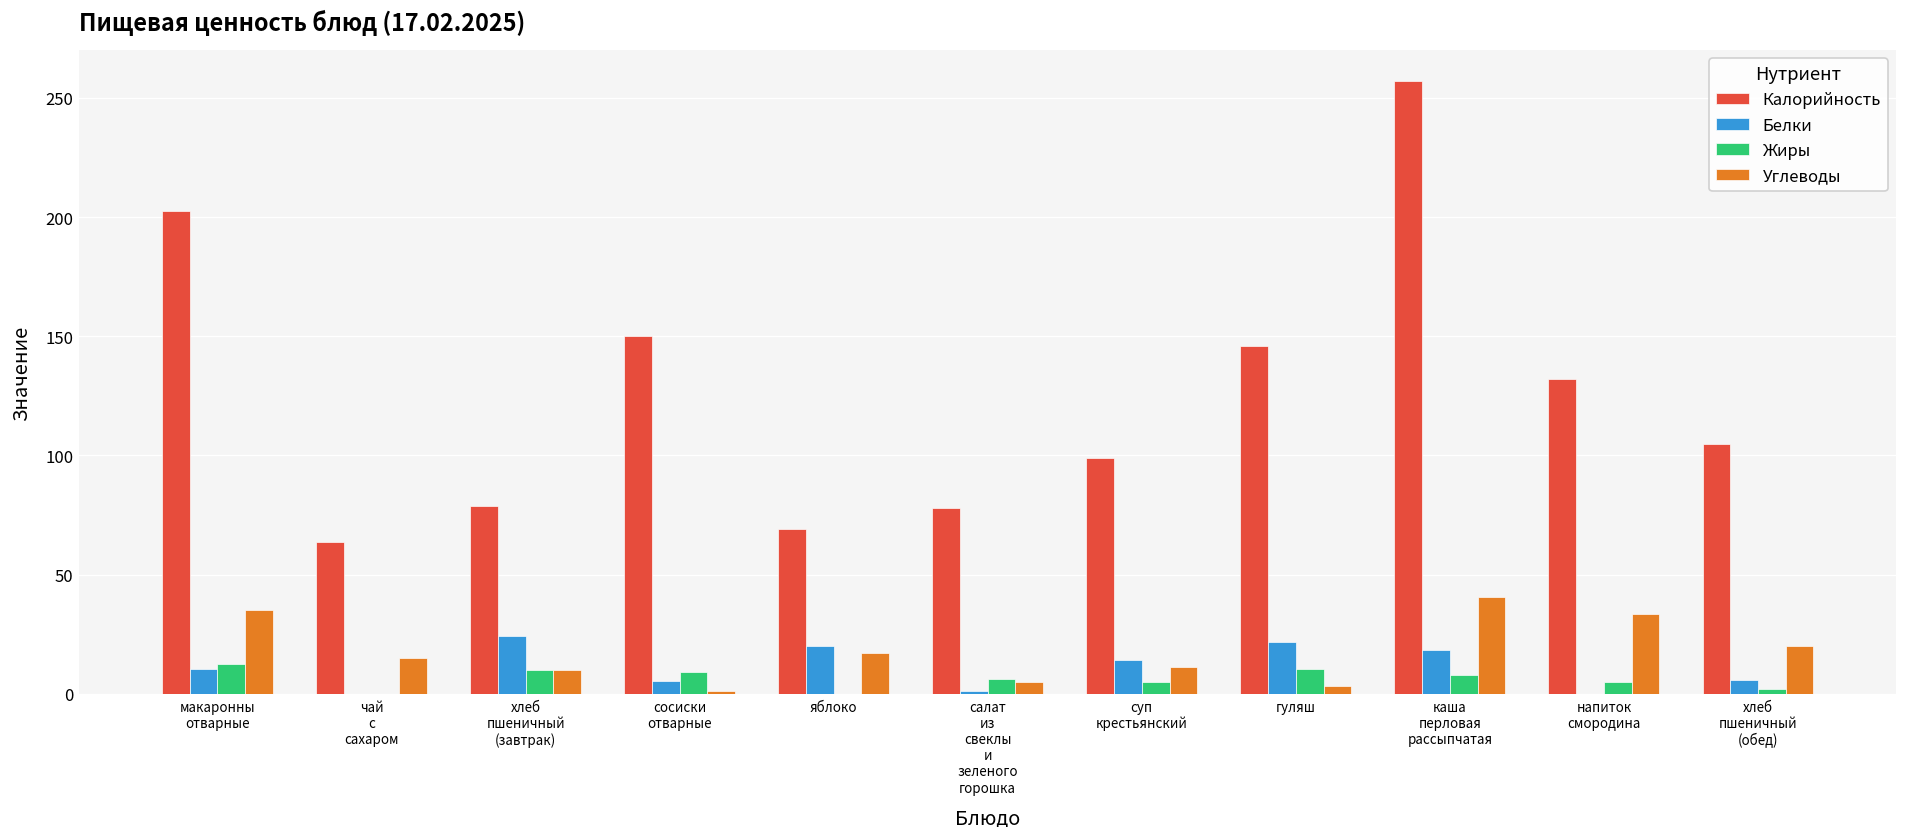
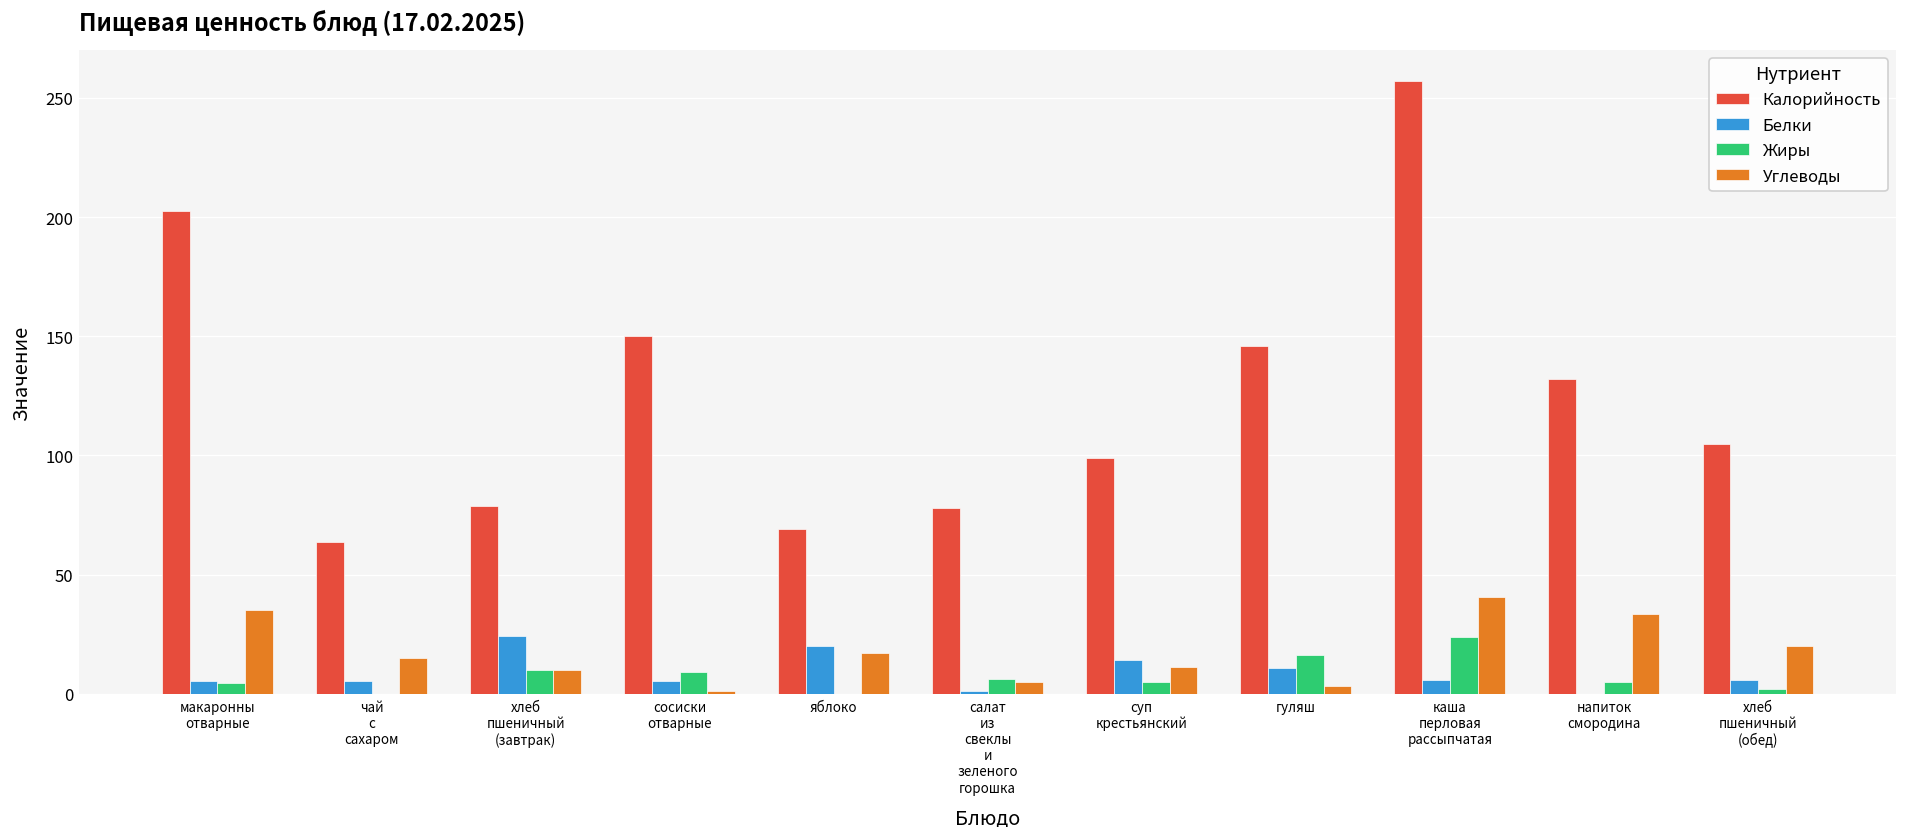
  {
    "Белки": {
-     "макаронны отварные": 11,
-     "чай с сахаром": 0,
+     "макаронны отварные": 6,
+     "чай с сахаром": 6,
      "хлеб пшеничный (завтрак)": 24,
      "сосиски отварные": 5,
      "яблоко": 20,
      "суп крестьянский": 14,
-     "гуляш": 22,
-     "каша перловая рассыпчатая": 18,
+     "гуляш": 11,
+     "каша перловая рассыпчатая": 6,
      "хлеб пшеничный (обед)": 6
    },
    "Жиры": {
-     "макаронны отварные": 12,
+     "макаронны отварные": 4,
      "хлеб пшеничный (завтрак)": 10,
      "сосиски отварные": 9,
      "яблоко": 0,
      "салат из свеклы и зеленого горошка": 6,
      "суп крестьянский": 5,
-     "гуляш": 10,
-     "каша перловая рассыпчатая": 8,
+     "гуляш": 16,
+     "каша перловая рассыпчатая": 24,
      "напиток смородина": 5,
      "хлеб пшеничный (обед)": 2
    }
  }
